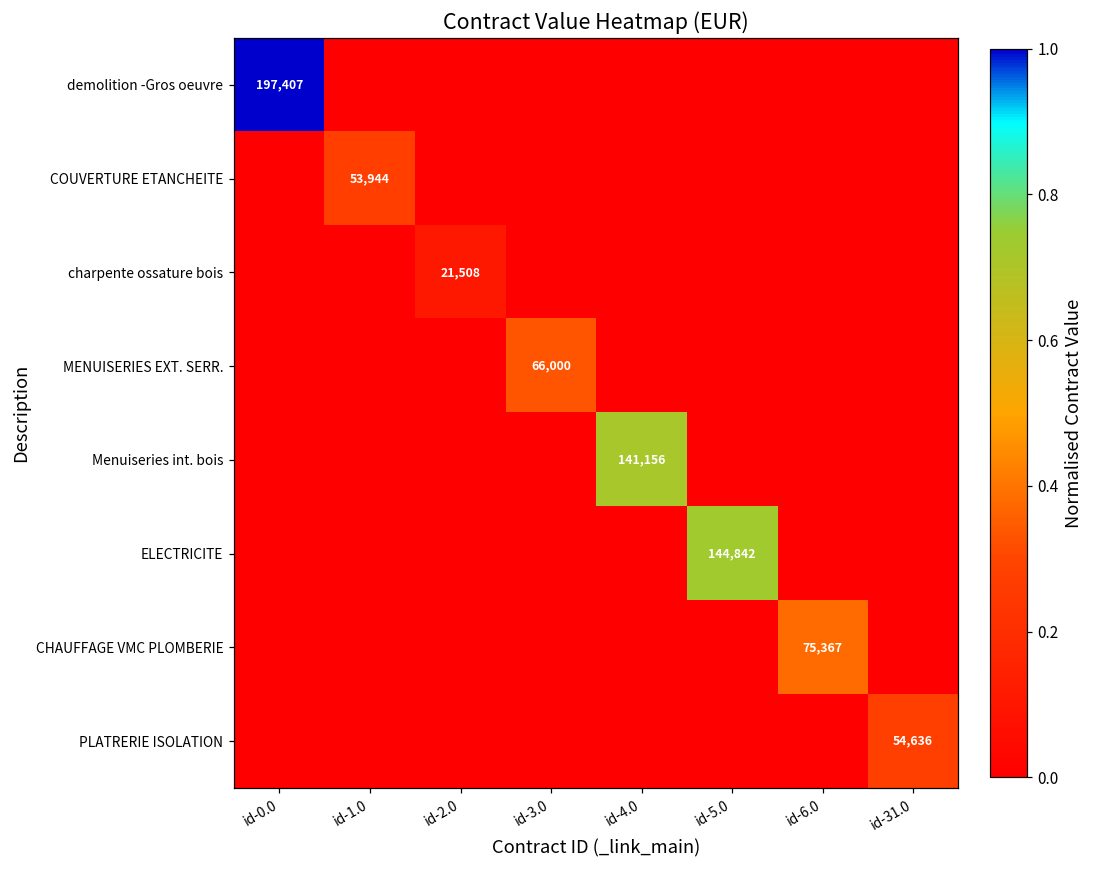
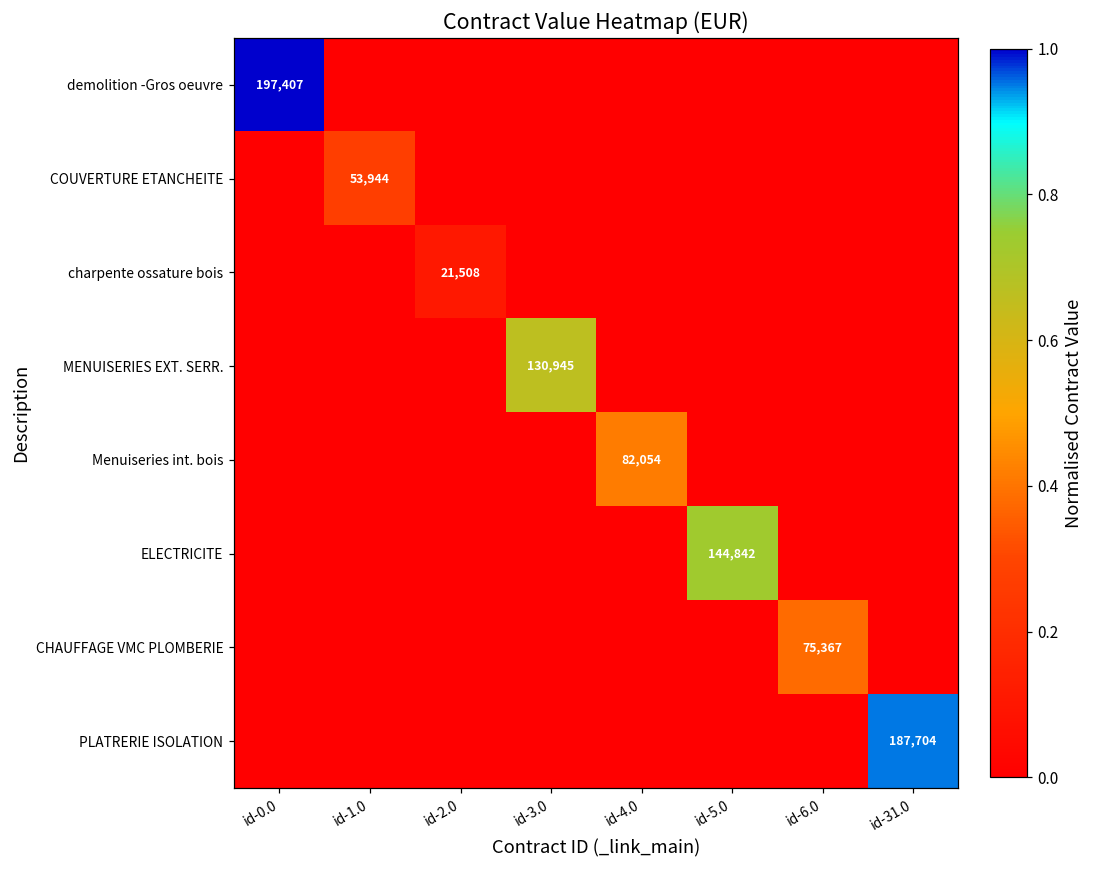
  {
    "demolition -Gros oeuvre": {
      "id-0.0": "197,407"
    },
    "COUVERTURE ETANCHEITE": {
      "id-1.0": "53,944"
    },
    "charpente ossature bois": {
      "id-2.0": "21,508"
    },
    "MENUISERIES EXT. SERR.": {
-     "id-3.0": "66,000"
+     "id-3.0": "130,945"
    },
    "Menuiseries int. bois": {
-     "id-4.0": "141,156"
+     "id-4.0": "82,054"
    },
    "ELECTRICITE": {
      "id-5.0": "144,842"
    },
    "CHAUFFAGE VMC PLOMBERIE": {
      "id-6.0": "75,367"
    },
    "PLATRERIE ISOLATION": {
-     "id-31.0": "54,636"
+     "id-31.0": "187,704"
    }
  }
